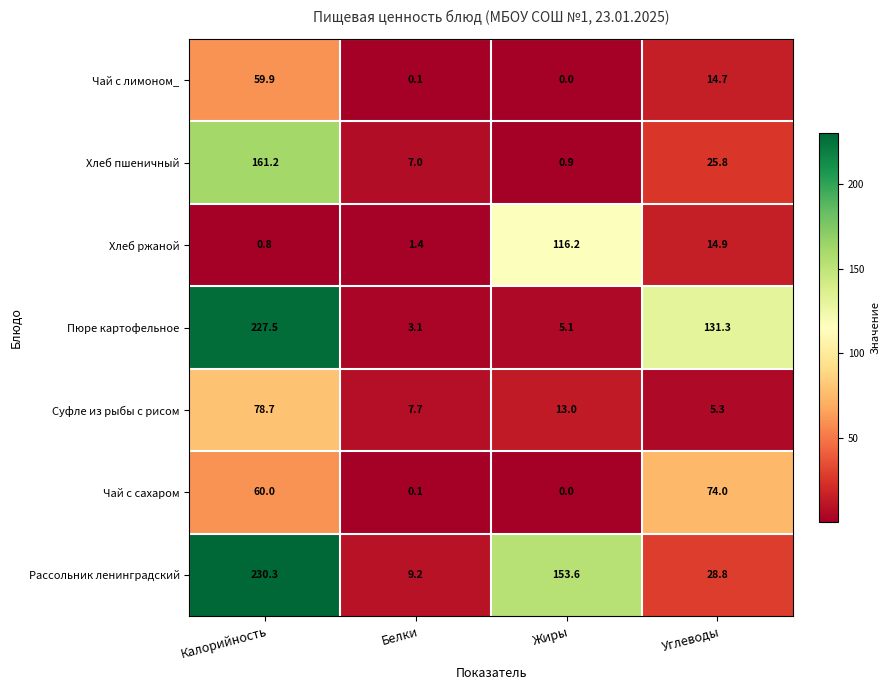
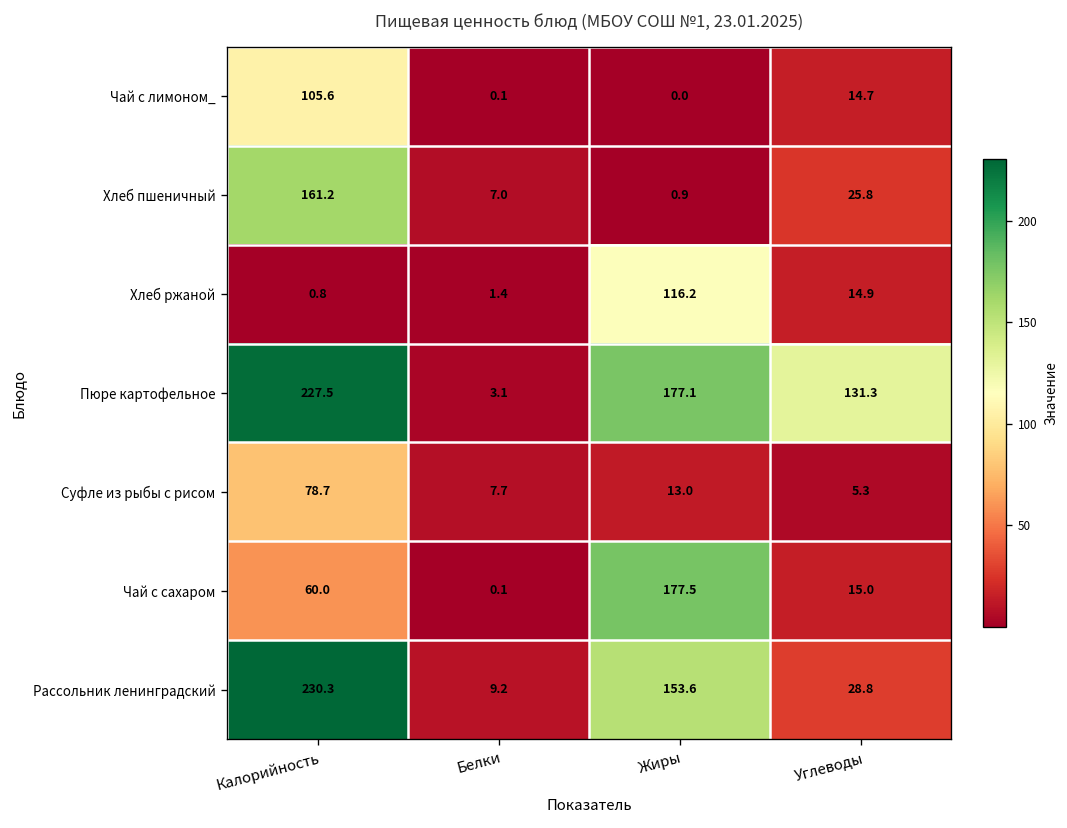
  {
    "Чай с лимоном_": {
-     "Калорийность": 59.9,
+     "Калорийность": 105.6,
      "Белки": 0.1,
      "Жиры": 0.0,
      "Углеводы": 14.7
    },
    "Хлеб пшеничный": {
      "Калорийность": 161.2,
      "Белки": 7.0,
      "Жиры": 0.9,
      "Углеводы": 25.8
    },
    "Хлеб ржаной": {
      "Калорийность": 0.8,
      "Белки": 1.4,
      "Жиры": 116.2,
      "Углеводы": 14.9
    },
    "Пюре картофельное": {
      "Калорийность": 227.5,
      "Белки": 3.1,
-     "Жиры": 5.1,
+     "Жиры": 177.1,
      "Углеводы": 131.3
    },
    "Суфле из рыбы с рисом": {
      "Калорийность": 78.7,
      "Белки": 7.7,
      "Жиры": 13.0,
      "Углеводы": 5.3
    },
    "Чай с сахаром": {
      "Калорийность": 60.0,
      "Белки": 0.1,
-     "Жиры": 0.0,
-     "Углеводы": 74.0
+     "Жиры": 177.5,
+     "Углеводы": 15.0
    },
    "Рассольник ленинградский": {
      "Калорийность": 230.3,
      "Белки": 9.2,
      "Жиры": 153.6,
      "Углеводы": 28.8
    }
  }
